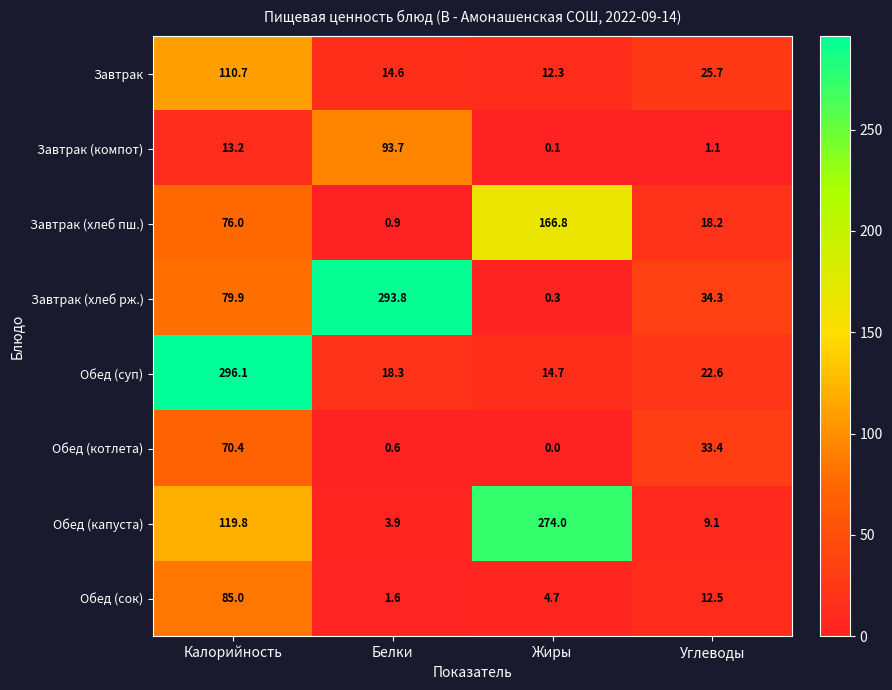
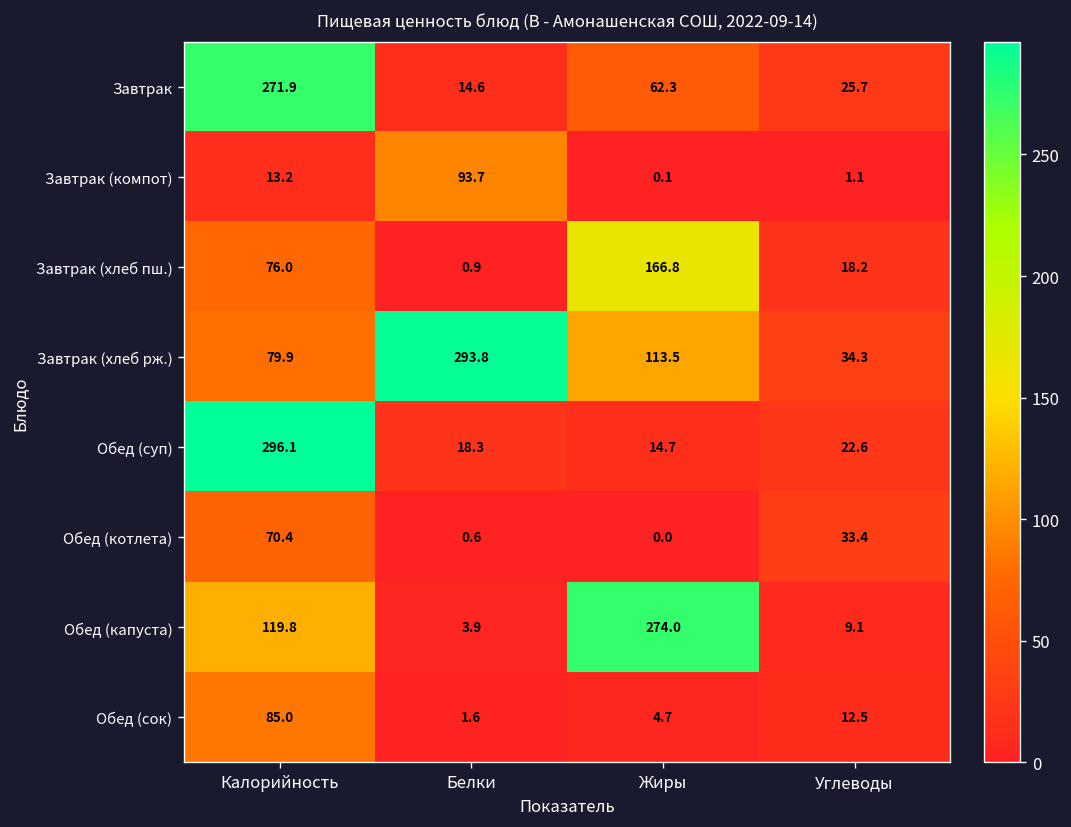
  {
    "Завтрак": {
-     "Калорийность": 110.7,
+     "Калорийность": 271.9,
      "Белки": 14.6,
-     "Жиры": 12.3,
+     "Жиры": 62.3,
      "Углеводы": 25.7
    },
    "Завтрак (компот)": {
      "Калорийность": 13.2,
      "Белки": 93.7,
      "Жиры": 0.1,
      "Углеводы": 1.1
    },
    "Завтрак (хлеб пш.)": {
      "Калорийность": 76.0,
      "Белки": 0.9,
      "Жиры": 166.8,
      "Углеводы": 18.2
    },
    "Завтрак (хлеб рж.)": {
      "Калорийность": 79.9,
      "Белки": 293.8,
-     "Жиры": 0.3,
+     "Жиры": 113.5,
      "Углеводы": 34.3
    },
    "Обед (суп)": {
      "Калорийность": 296.1,
      "Белки": 18.3,
      "Жиры": 14.7,
      "Углеводы": 22.6
    },
    "Обед (котлета)": {
      "Калорийность": 70.4,
      "Белки": 0.6,
      "Жиры": 0.0,
      "Углеводы": 33.4
    },
    "Обед (капуста)": {
      "Калорийность": 119.8,
      "Белки": 3.9,
      "Жиры": 274.0,
      "Углеводы": 9.1
    },
    "Обед (сок)": {
      "Калорийность": 85.0,
      "Белки": 1.6,
      "Жиры": 4.7,
      "Углеводы": 12.5
    }
  }
